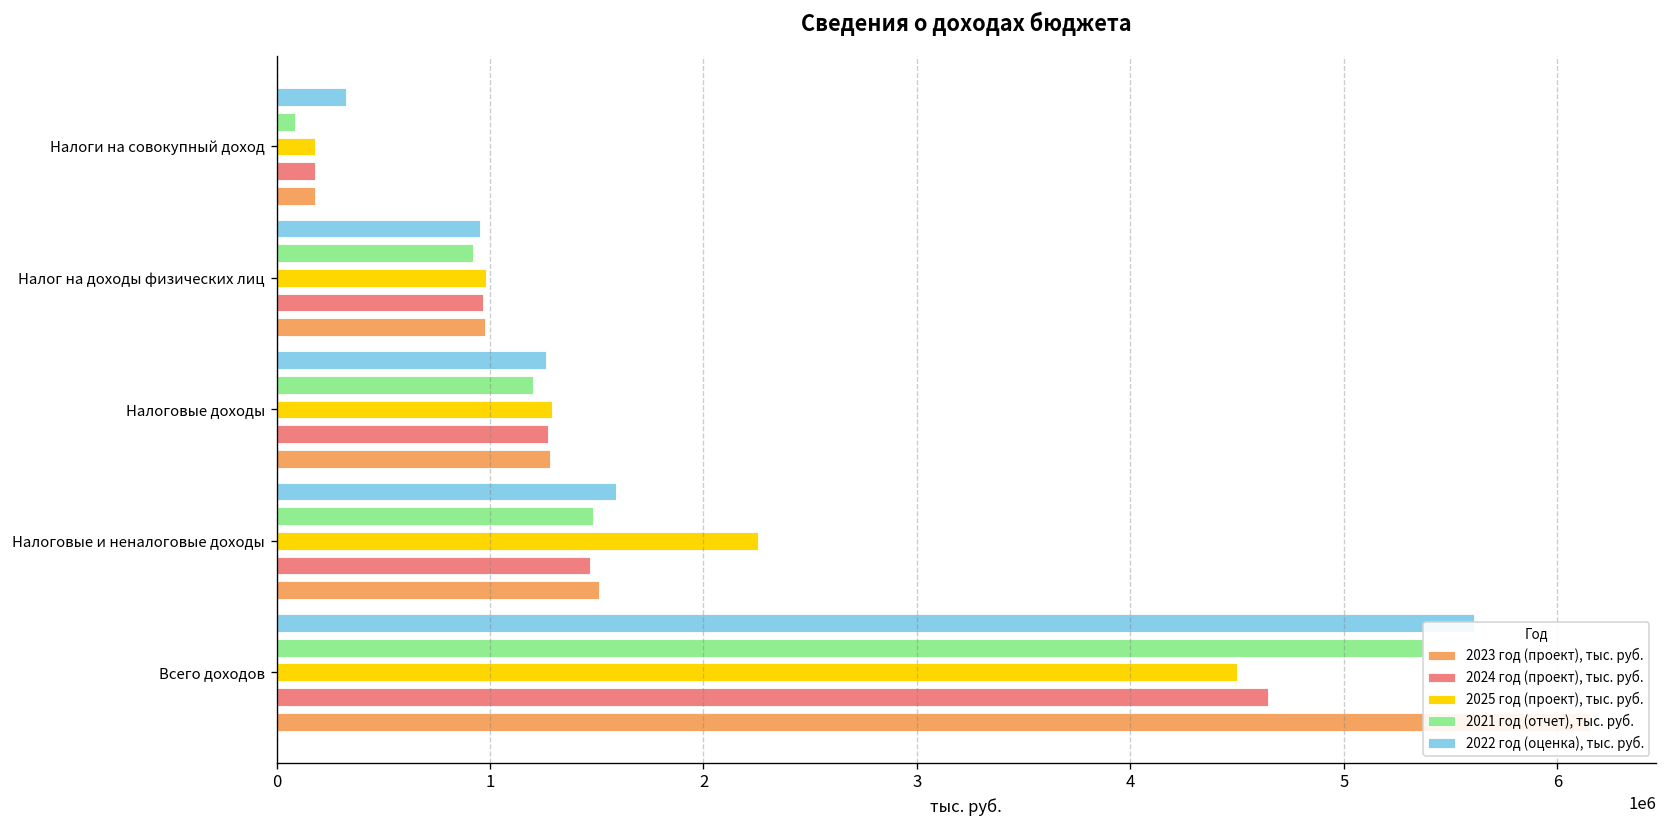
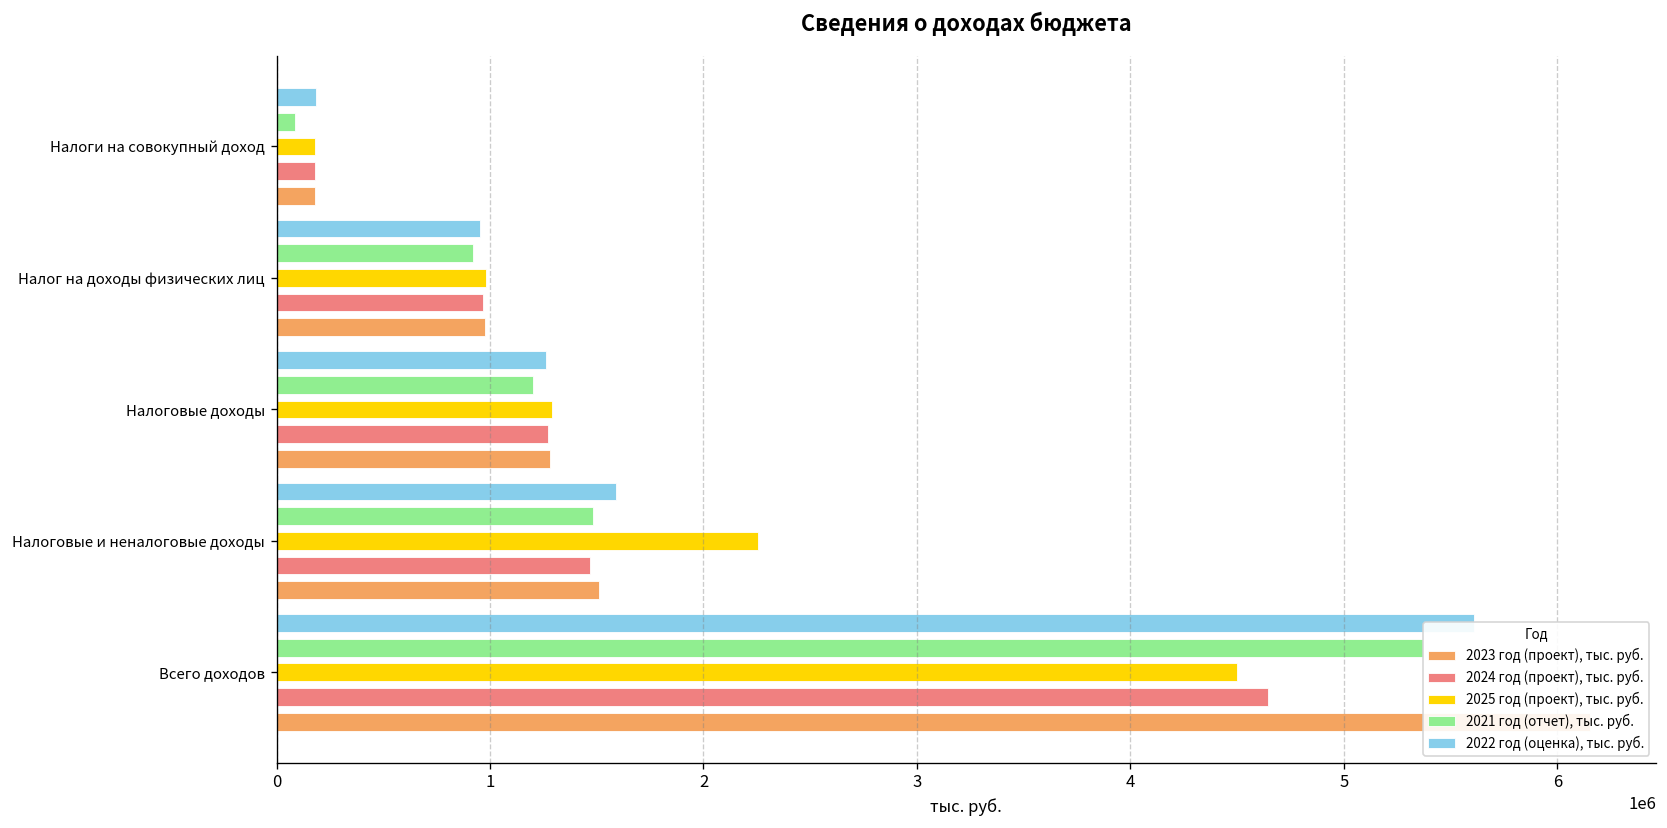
  {
    "2025 год (проект), тыс. руб.": {
      "Налоги на совокупный доход": 180000,
      "Налог на доходы физических лиц": 980000,
      "Налоговые доходы": 1290000,
      "Налоговые и неналоговые доходы": 2250000,
      "Всего доходов": 4500000
    },
    "2021 год (отчет), тыс. руб.": {
      "Налоги на совокупный доход": 80000,
      "Налог на доходы физических лиц": 920000,
      "Налоговые доходы": 1200000,
      "Налоговые и неналоговые доходы": 1480000
    },
    "2022 год (оценка), тыс. руб.": {
-     "Налоги на совокупный доход": 330000,
+     "Налоги на совокупный доход": 180000,
      "Налог на доходы физических лиц": 960000,
      "Налоговые доходы": 1260000,
      "Налоговые и неналоговые доходы": 1590000,
      "Всего доходов": 5610000
    }
  }
